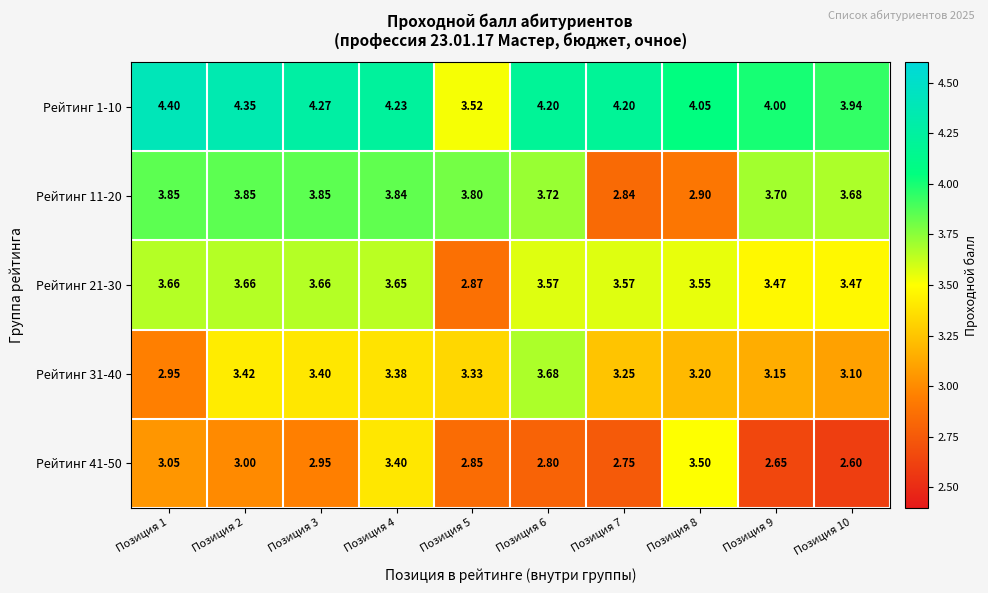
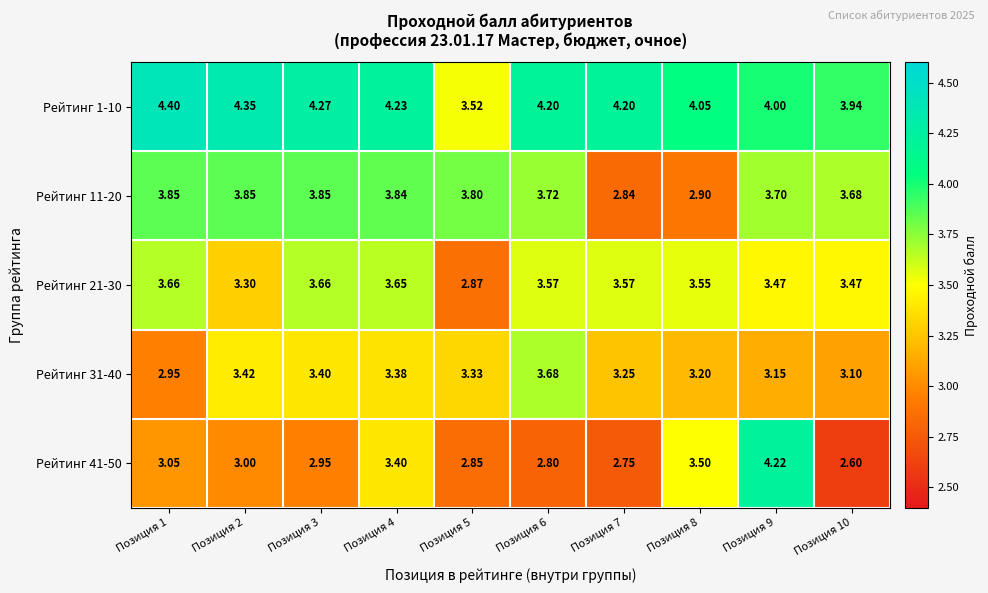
  {
    "Рейтинг 1-10": {
      "Позиция 1": 4.40,
      "Позиция 2": 4.35,
      "Позиция 3": 4.27,
      "Позиция 4": 4.23,
      "Позиция 5": 3.52,
      "Позиция 6": 4.20,
      "Позиция 7": 4.20,
      "Позиция 8": 4.05,
      "Позиция 9": 4.00,
      "Позиция 10": 3.94
    },
    "Рейтинг 11-20": {
      "Позиция 1": 3.85,
      "Позиция 2": 3.85,
      "Позиция 3": 3.85,
      "Позиция 4": 3.84,
      "Позиция 5": 3.80,
      "Позиция 6": 3.72,
      "Позиция 7": 2.84,
      "Позиция 8": 2.90,
      "Позиция 9": 3.70,
      "Позиция 10": 3.68
    },
    "Рейтинг 21-30": {
      "Позиция 1": 3.66,
-     "Позиция 2": 3.66,
+     "Позиция 2": 3.30,
      "Позиция 3": 3.66,
      "Позиция 4": 3.65,
      "Позиция 5": 2.87,
      "Позиция 6": 3.57,
      "Позиция 7": 3.57,
      "Позиция 8": 3.55,
      "Позиция 9": 3.47,
      "Позиция 10": 3.47
    },
    "Рейтинг 31-40": {
      "Позиция 1": 2.95,
      "Позиция 2": 3.42,
      "Позиция 3": 3.40,
      "Позиция 4": 3.38,
      "Позиция 5": 3.33,
      "Позиция 6": 3.68,
      "Позиция 7": 3.25,
      "Позиция 8": 3.20,
      "Позиция 9": 3.15,
      "Позиция 10": 3.10
    },
    "Рейтинг 41-50": {
      "Позиция 1": 3.05,
      "Позиция 2": 3.00,
      "Позиция 3": 2.95,
      "Позиция 4": 3.40,
      "Позиция 5": 2.85,
      "Позиция 6": 2.80,
      "Позиция 7": 2.75,
      "Позиция 8": 3.50,
-     "Позиция 9": 2.65,
+     "Позиция 9": 4.22,
      "Позиция 10": 2.60
    }
  }
